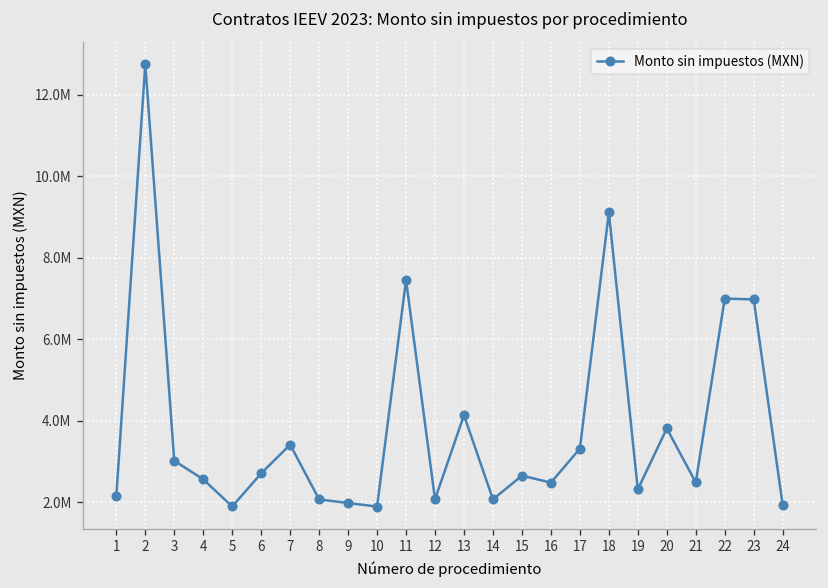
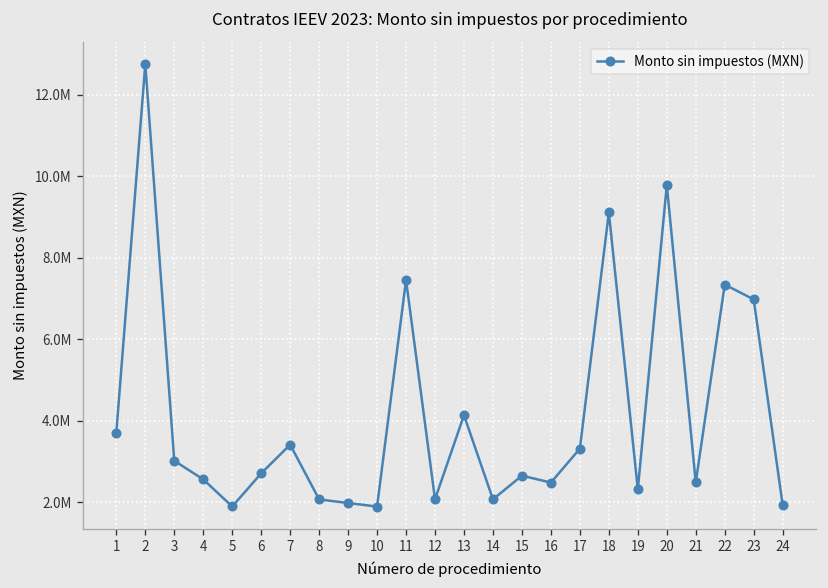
  {
-   "1": 2100000,
+   "1": 3700000,
    "2": 12800000,
    "3": 3000000,
    "4": 2600000,
    "5": 1900000,
    "6": 2700000,
    "7": 3400000,
    "8": 2100000,
    "9": 2000000,
    "10": 1900000,
    "11": 7500000,
    "12": 2100000,
    "13": 4100000,
    "14": 2100000,
    "15": 2700000,
    "16": 2500000,
    "17": 3300000,
    "18": 9100000,
    "19": 2300000,
-   "20": 3800000,
+   "20": 9800000,
    "21": 2500000,
-   "22": 7000000,
+   "22": 7300000,
    "23": 7000000,
    "24": 1900000
  }
